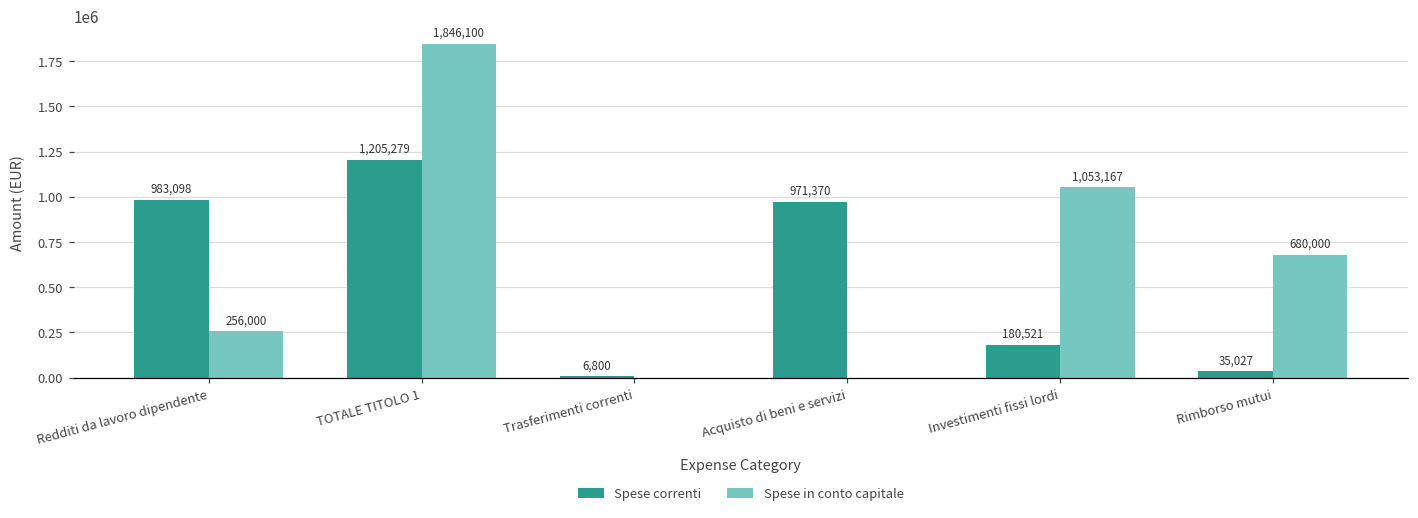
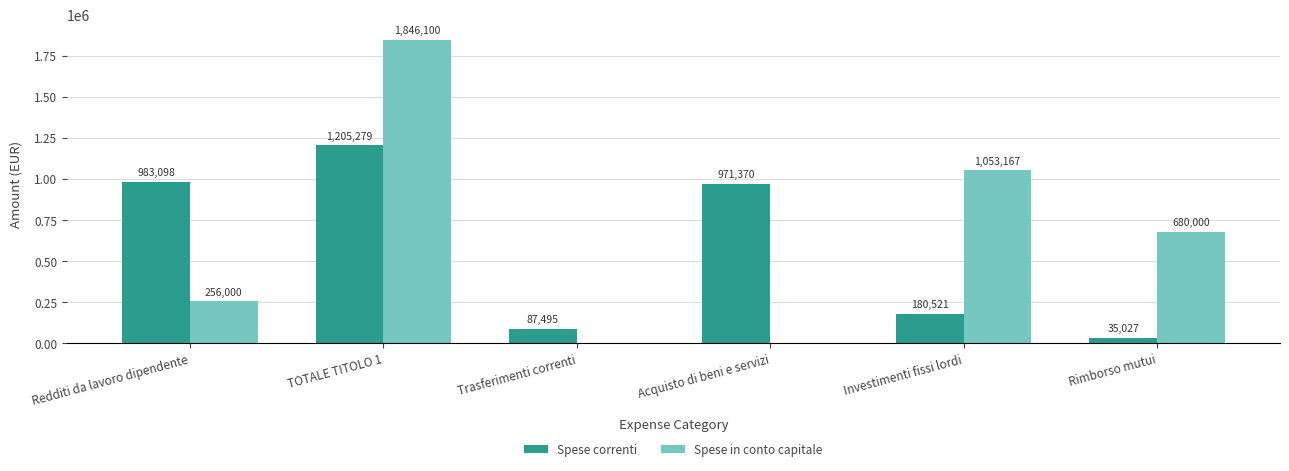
  {
    "Spese correnti": {
      "Redditi da lavoro dipendente": "983,098",
      "TOTALE TITOLO 1": "1,205,279",
-     "Trasferimenti correnti": "6,800",
+     "Trasferimenti correnti": "87,495",
      "Acquisto di beni e servizi": "971,370",
      "Investimenti fissi lordi": "180,521",
      "Rimborso mutui": "35,027"
    },
    "Spese in conto capitale": {
      "Redditi da lavoro dipendente": "256,000",
      "TOTALE TITOLO 1": "1,846,100",
      "Investimenti fissi lordi": "1,053,167",
      "Rimborso mutui": "680,000"
    }
  }
